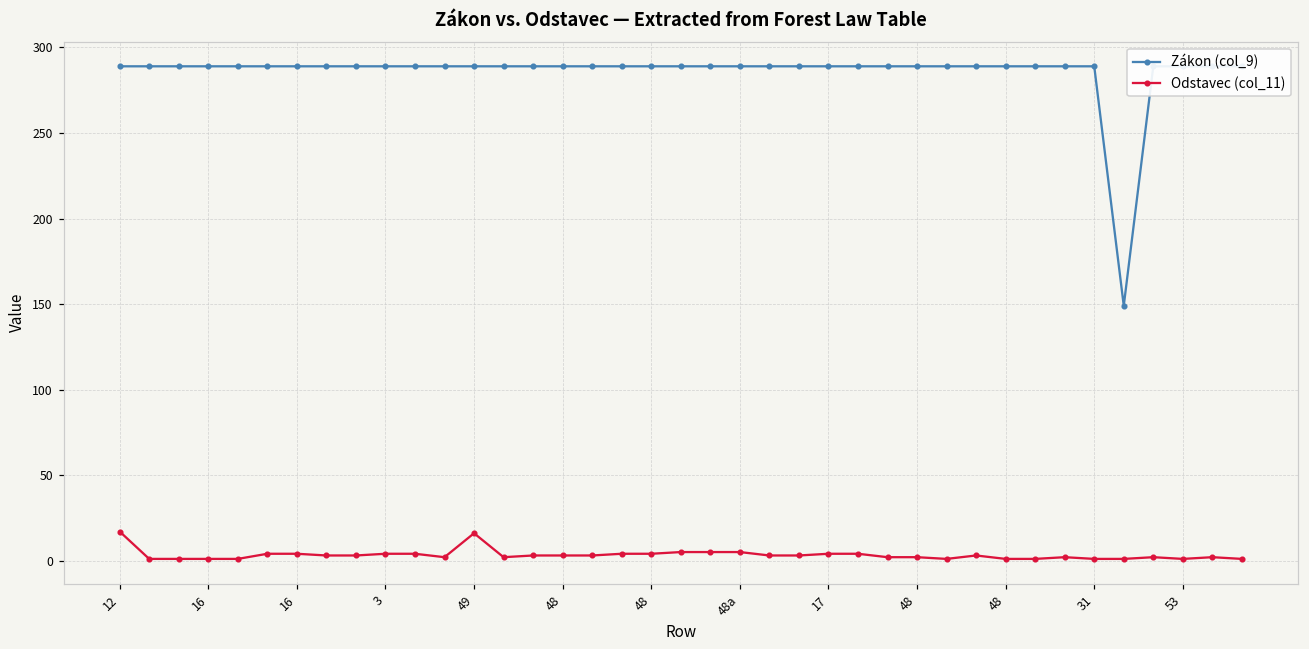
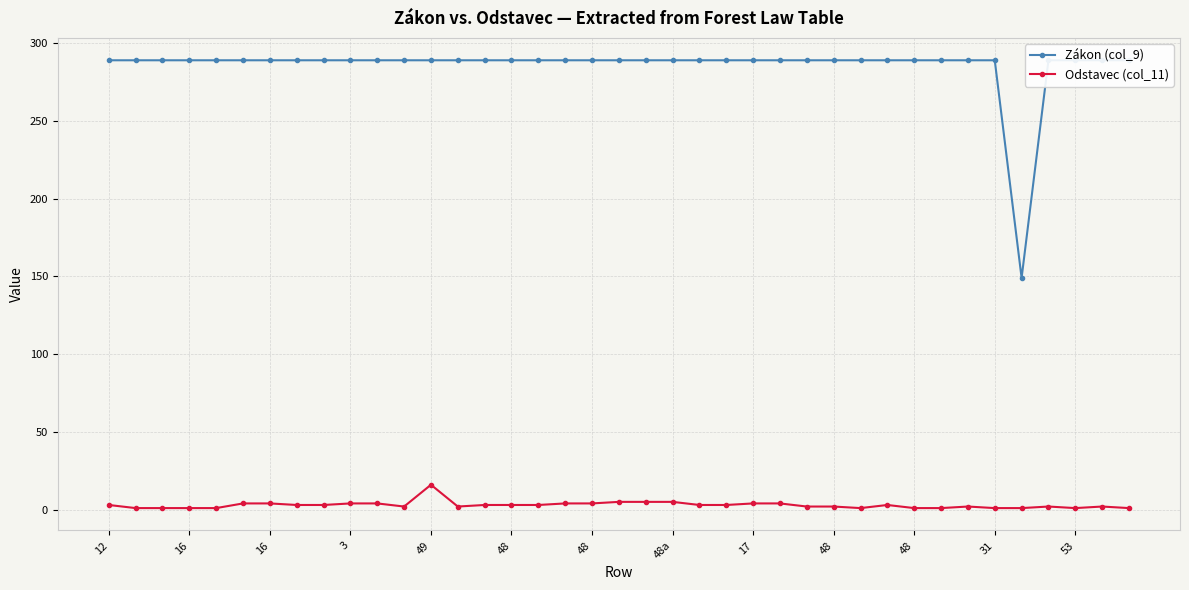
  {
    "Zákon (col_9)": {
      "12": 289,
      "49": 289
    },
    "Odstavec (col_11)": {
-     "12": 17,
+     "12": 3,
      "49": 16
    }
  }
